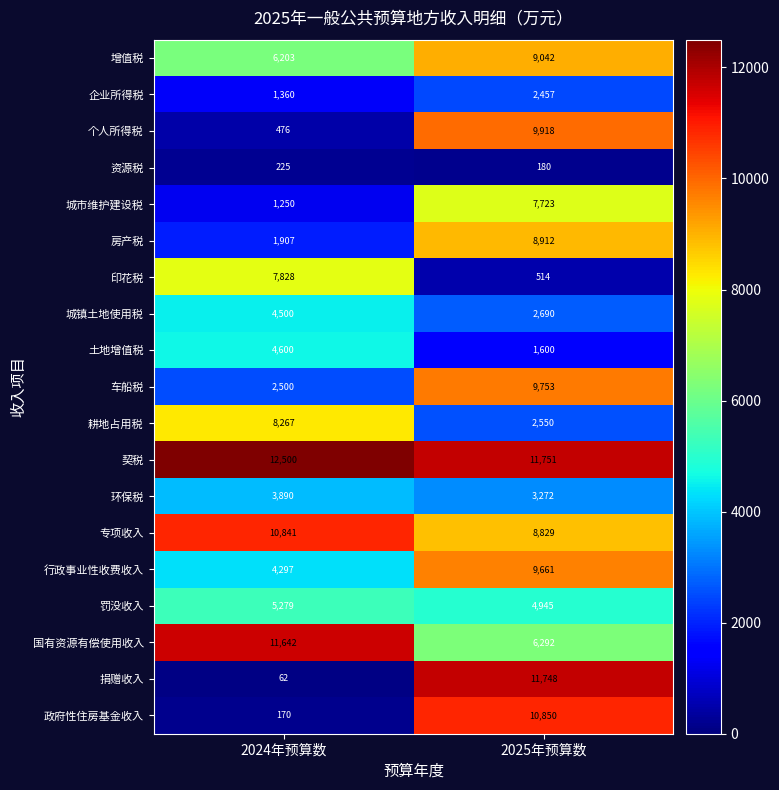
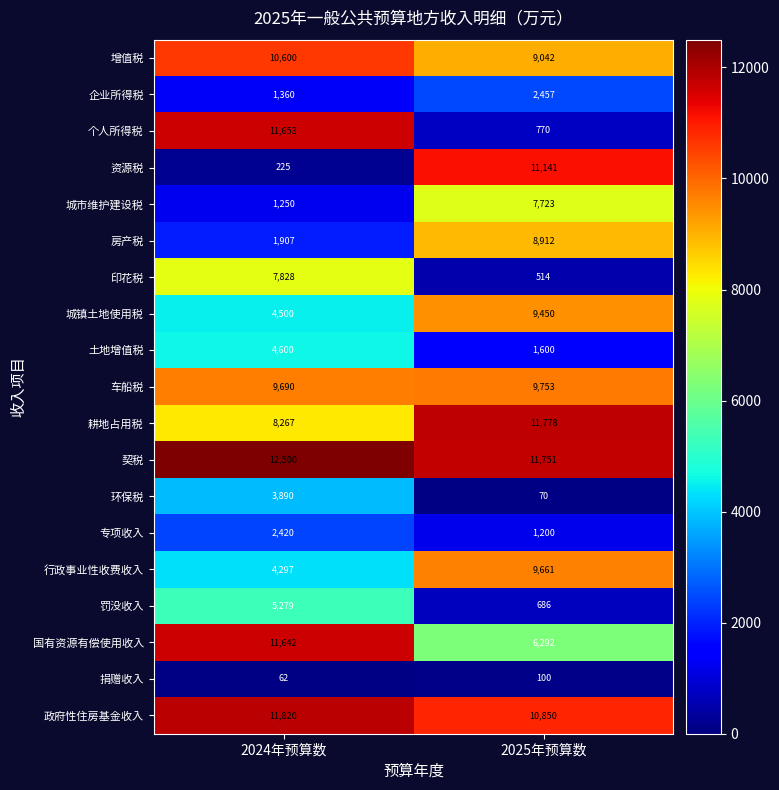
  {
    "增值税": {
-     "2024年预算数": "6,203",
+     "2024年预算数": "10,600",
      "2025年预算数": "9,042"
    },
    "企业所得税": {
      "2024年预算数": "1,360",
      "2025年预算数": "2,457"
    },
    "个人所得税": {
-     "2024年预算数": "476",
-     "2025年预算数": "9,918"
+     "2024年预算数": "11,653",
+     "2025年预算数": "770"
    },
    "资源税": {
      "2024年预算数": "225",
-     "2025年预算数": "180"
+     "2025年预算数": "11,141"
    },
    "城市维护建设税": {
      "2024年预算数": "1,250",
      "2025年预算数": "7,723"
    },
    "房产税": {
      "2024年预算数": "1,907",
      "2025年预算数": "8,912"
    },
    "印花税": {
      "2024年预算数": "7,828",
      "2025年预算数": "514"
    },
    "城镇土地使用税": {
      "2024年预算数": "4,500",
-     "2025年预算数": "2,690"
+     "2025年预算数": "9,450"
    },
    "土地增值税": {
      "2024年预算数": "4,600",
      "2025年预算数": "1,600"
    },
    "车船税": {
-     "2024年预算数": "2,500",
+     "2024年预算数": "9,690",
      "2025年预算数": "9,753"
    },
    "耕地占用税": {
      "2024年预算数": "8,267",
-     "2025年预算数": "2,550"
+     "2025年预算数": "11,778"
    },
    "契税": {
      "2024年预算数": "12,500",
      "2025年预算数": "11,751"
    },
    "环保税": {
      "2024年预算数": "3,890",
-     "2025年预算数": "3,272"
+     "2025年预算数": "70"
    },
    "专项收入": {
-     "2024年预算数": "10,841",
-     "2025年预算数": "8,829"
+     "2024年预算数": "2,420",
+     "2025年预算数": "1,200"
    },
    "行政事业性收费收入": {
      "2024年预算数": "4,297",
      "2025年预算数": "9,661"
    },
    "罚没收入": {
      "2024年预算数": "5,279",
-     "2025年预算数": "4,945"
+     "2025年预算数": "686"
    },
    "国有资源有偿使用收入": {
      "2024年预算数": "11,642",
      "2025年预算数": "6,292"
    },
    "捐赠收入": {
      "2024年预算数": "62",
-     "2025年预算数": "11,748"
+     "2025年预算数": "100"
    },
    "政府性住房基金收入": {
-     "2024年预算数": "170",
+     "2024年预算数": "11,820",
      "2025年预算数": "10,850"
    }
  }
